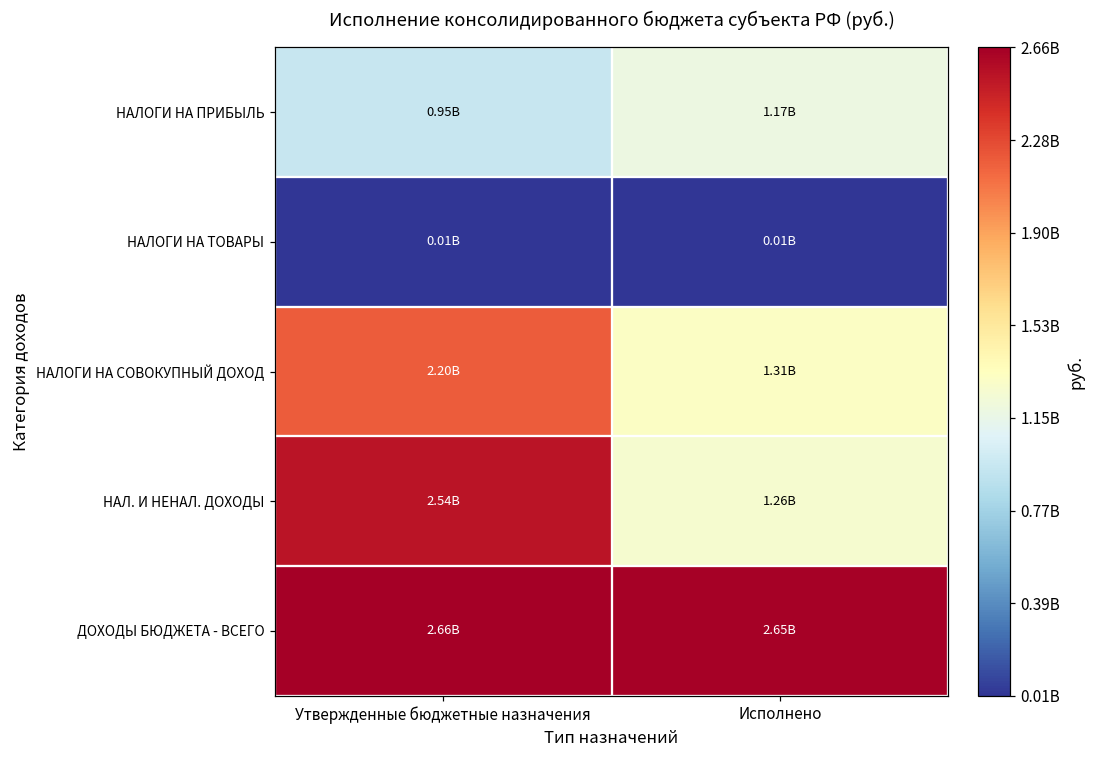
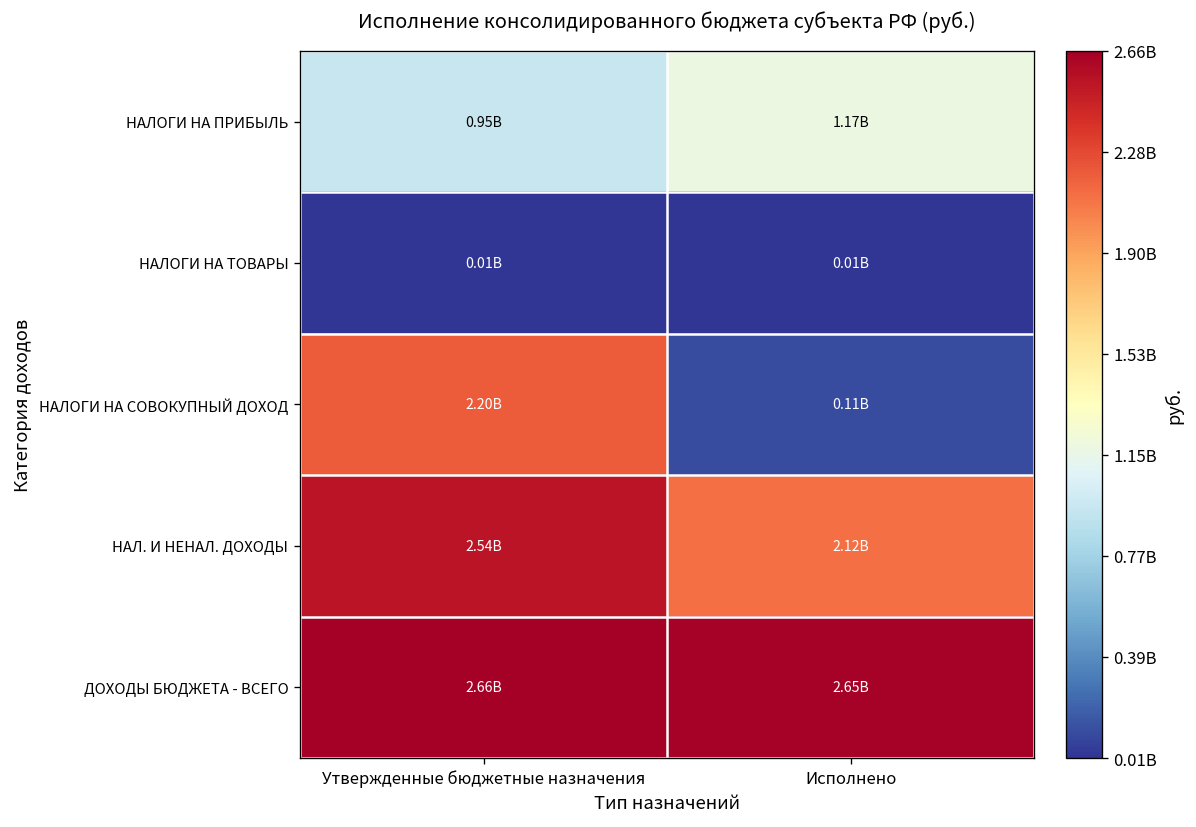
  {
    "НАЛОГИ НА ПРИБЫЛЬ": {
      "Утвержденные бюджетные назначения": "0.95B",
      "Исполнено": "1.17B"
    },
    "НАЛОГИ НА ТОВАРЫ": {
      "Утвержденные бюджетные назначения": "0.01B",
      "Исполнено": "0.01B"
    },
    "НАЛОГИ НА СОВОКУПНЫЙ ДОХОД": {
      "Утвержденные бюджетные назначения": "2.20B",
-     "Исполнено": "1.31B"
+     "Исполнено": "0.11B"
    },
    "НАЛ. И НЕНАЛ. ДОХОДЫ": {
      "Утвержденные бюджетные назначения": "2.54B",
-     "Исполнено": "1.26B"
+     "Исполнено": "2.12B"
    },
    "ДОХОДЫ БЮДЖЕТА - ВСЕГО": {
      "Утвержденные бюджетные назначения": "2.66B",
      "Исполнено": "2.65B"
    }
  }
